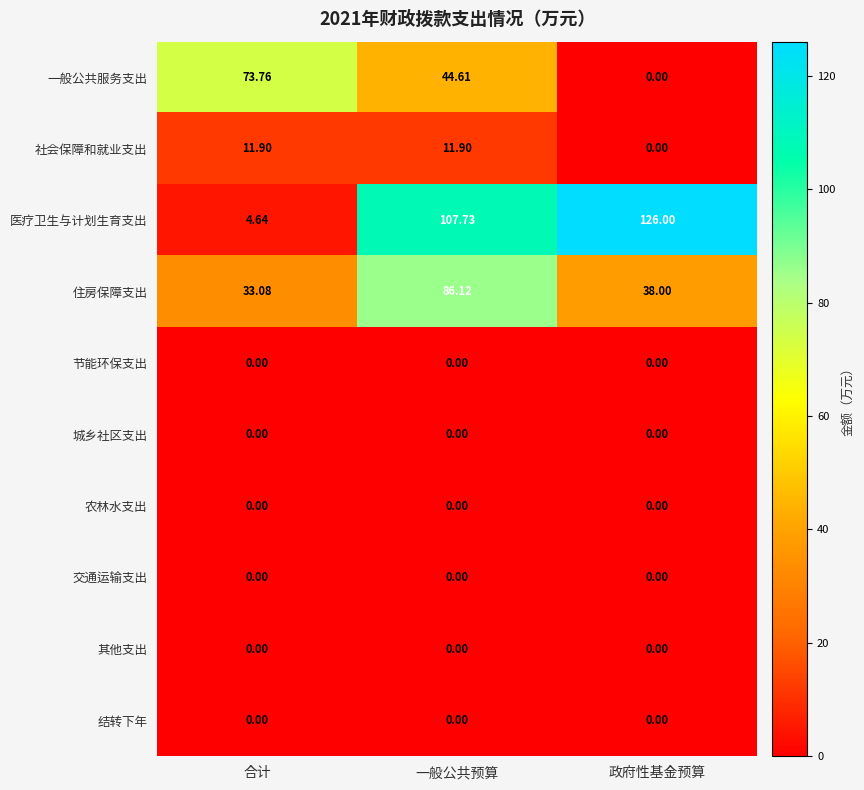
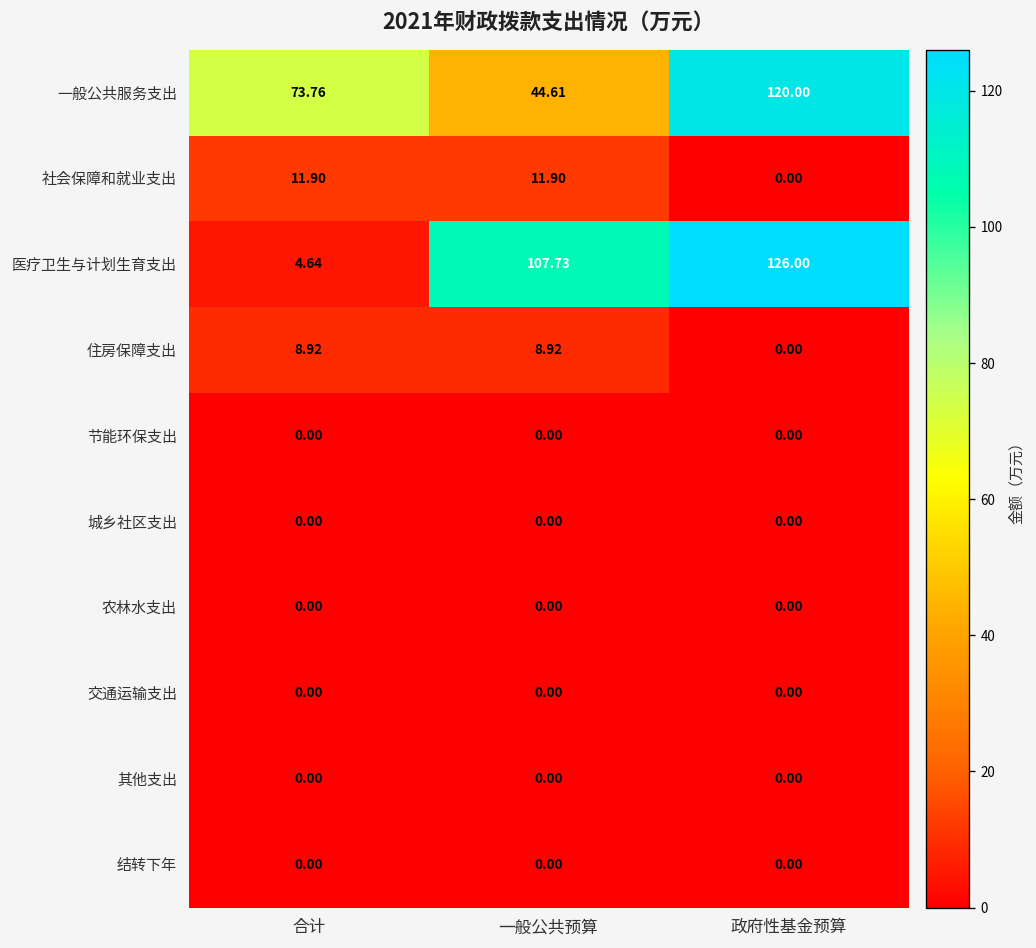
  {
    "一般公共服务支出": {
      "合计": 73.76,
      "一般公共预算": 44.61,
-     "政府性基金预算": 0.00
+     "政府性基金预算": 120.00
    },
    "社会保障和就业支出": {
      "合计": 11.90,
      "一般公共预算": 11.90,
      "政府性基金预算": 0.00
    },
    "医疗卫生与计划生育支出": {
      "合计": 4.64,
      "一般公共预算": 107.73,
      "政府性基金预算": 126.00
    },
    "住房保障支出": {
-     "合计": 33.08,
-     "一般公共预算": 86.12,
-     "政府性基金预算": 38.00
+     "合计": 8.92,
+     "一般公共预算": 8.92,
+     "政府性基金预算": 0.00
    },
    "节能环保支出": {
      "合计": 0.00,
      "一般公共预算": 0.00,
      "政府性基金预算": 0.00
    },
    "城乡社区支出": {
      "合计": 0.00,
      "一般公共预算": 0.00,
      "政府性基金预算": 0.00
    },
    "农林水支出": {
      "合计": 0.00,
      "一般公共预算": 0.00,
      "政府性基金预算": 0.00
    },
    "交通运输支出": {
      "合计": 0.00,
      "一般公共预算": 0.00,
      "政府性基金预算": 0.00
    },
    "其他支出": {
      "合计": 0.00,
      "一般公共预算": 0.00,
      "政府性基金预算": 0.00
    },
    "结转下年": {
      "合计": 0.00,
      "一般公共预算": 0.00,
      "政府性基金预算": 0.00
    }
  }
